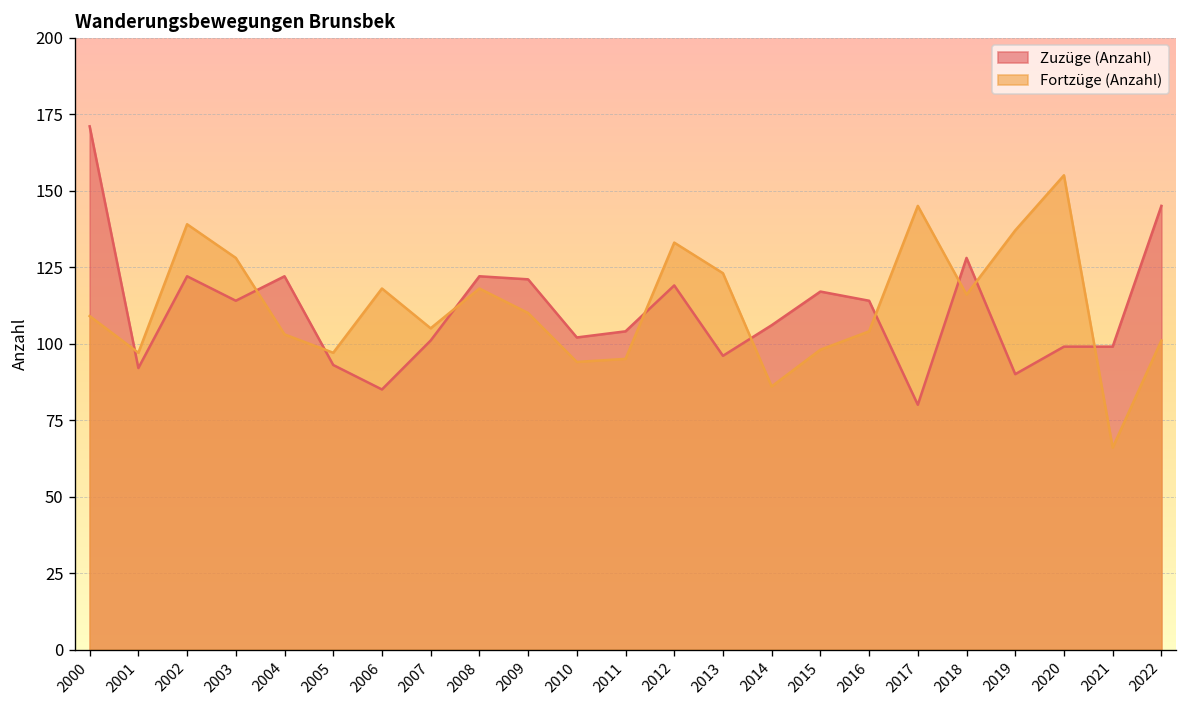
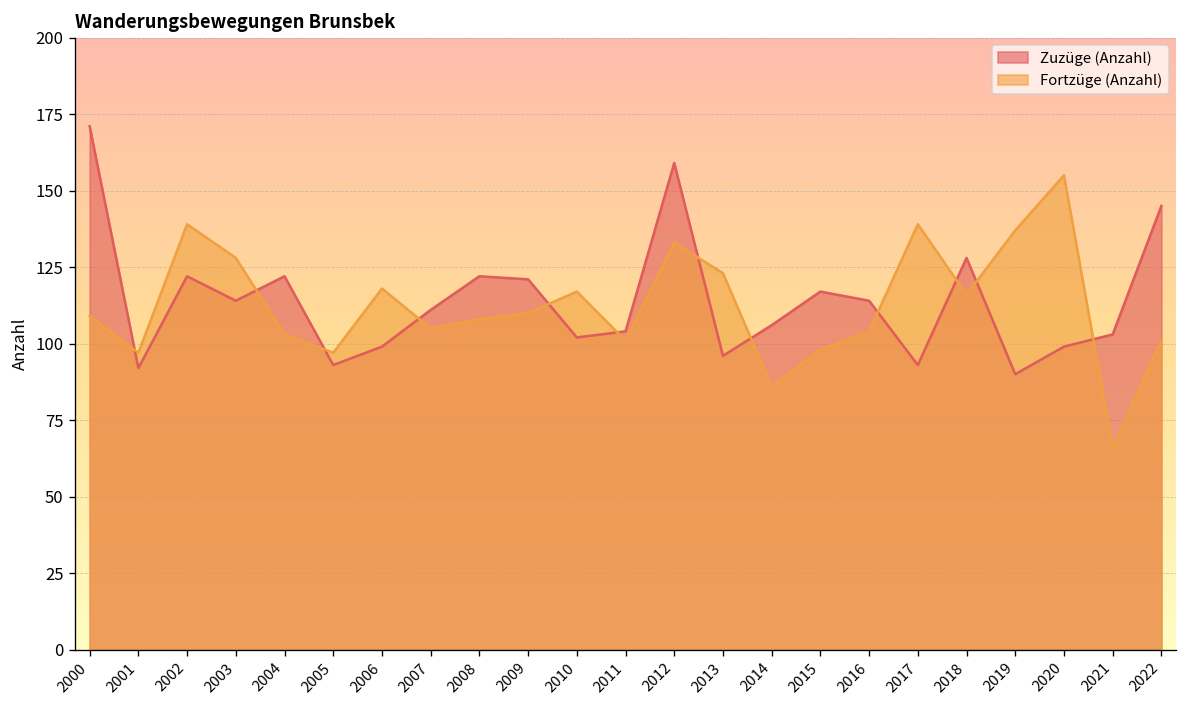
  {
    "Zuzüge (Anzahl)": {
      "2000": 171,
      "2001": 92,
      "2002": 122,
      "2003": 114,
      "2004": 122,
      "2005": 93,
-     "2006": 85,
-     "2007": 101,
+     "2006": 99,
+     "2007": 111,
      "2008": 122,
      "2009": 121,
      "2010": 102,
      "2011": 104,
-     "2012": 119,
+     "2012": 159,
      "2013": 96,
      "2014": 106,
      "2015": 117,
      "2016": 114,
-     "2017": 80,
+     "2017": 93,
      "2018": 128,
      "2019": 90,
      "2020": 99,
-     "2021": 99,
+     "2021": 103,
      "2022": 145
    },
    "Fortzüge (Anzahl)": {
      "2000": 109,
      "2001": 97,
      "2002": 139,
      "2003": 128,
      "2004": 103,
      "2005": 97,
      "2006": 118,
      "2007": 105,
-     "2008": 118,
+     "2008": 108,
      "2009": 110,
-     "2010": 94,
-     "2011": 95,
+     "2010": 117,
+     "2011": 101,
      "2012": 133,
      "2013": 123,
      "2014": 86,
      "2015": 98,
      "2016": 104,
-     "2017": 145,
+     "2017": 139,
      "2018": 116,
      "2019": 137,
      "2020": 155,
      "2021": 66,
      "2022": 101
    }
  }
